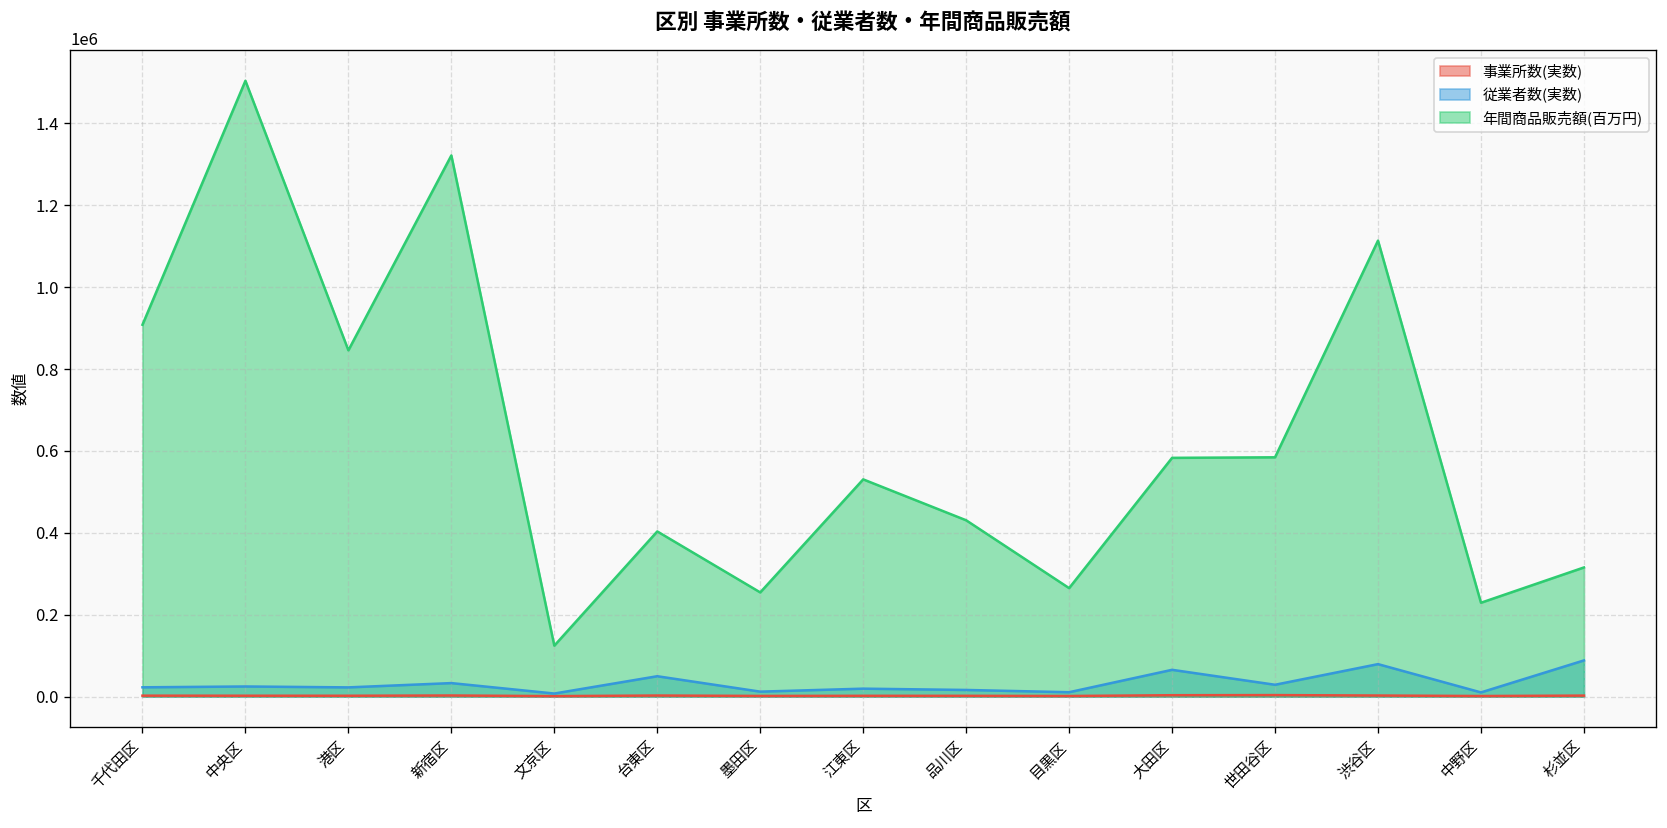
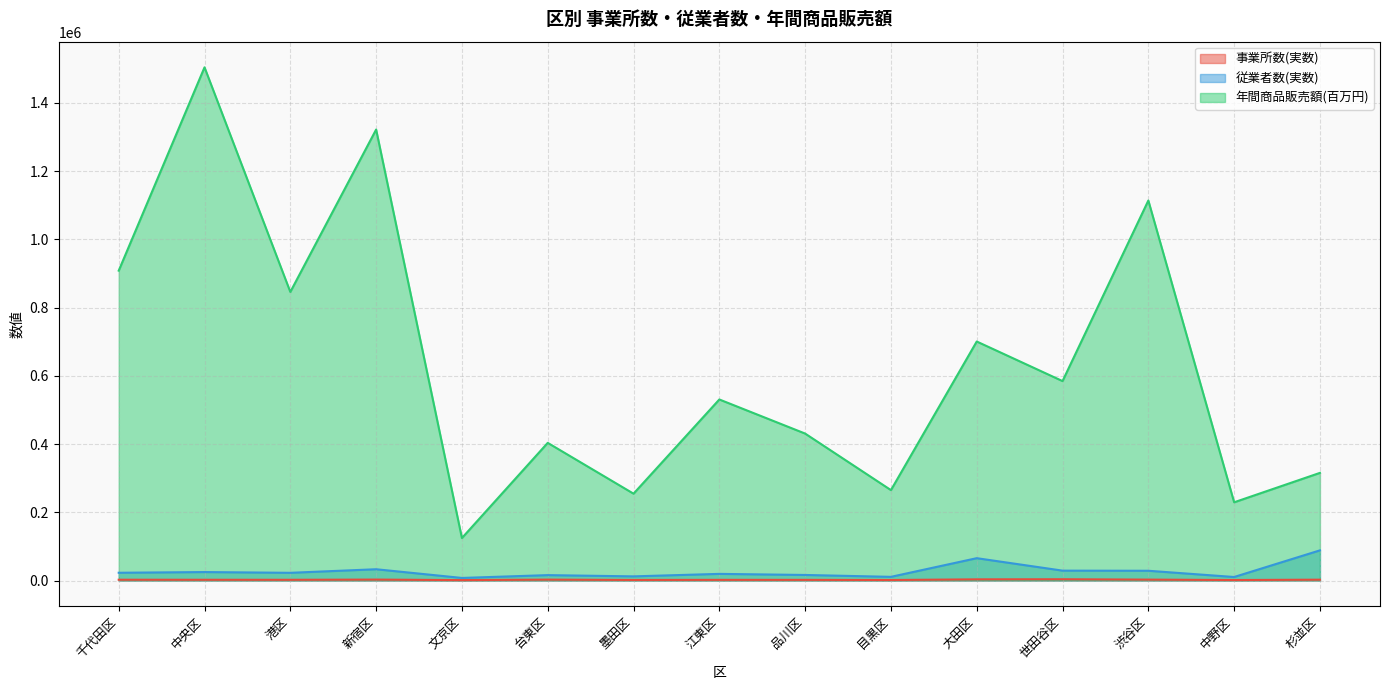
  {
    "事業所数(実数)": {
      "千代田区": 0,
      "中央区": 0,
      "港区": 0,
      "新宿区": 0,
      "台東区": 0,
      "墨田区": 0,
      "江東区": 0,
      "品川区": 0,
      "目黒区": 0,
      "大田区": 0,
      "世田谷区": 0,
      "渋谷区": 0,
      "中野区": 0,
      "杉並区": 0
    },
    "従業者数(実数)": {
      "千代田区": 20000,
      "中央区": 20000,
      "港区": 20000,
      "新宿区": 30000,
-     "台東区": 50000,
+     "台東区": 20000,
      "墨田区": 10000,
      "江東区": 20000,
      "品川区": 20000,
      "目黒区": 10000,
      "大田区": 70000,
      "世田谷区": 30000,
-     "渋谷区": 80000,
+     "渋谷区": 30000,
      "中野区": 10000,
      "杉並区": 90000
    },
    "年間商品販売額(百万円)": {
      "千代田区": 910000,
      "中央区": 1500000,
      "港区": 850000,
      "新宿区": 1320000,
      "文京区": 120000,
      "台東区": 400000,
      "墨田区": 250000,
      "江東区": 530000,
      "品川区": 430000,
      "目黒区": 260000,
-     "大田区": 580000,
+     "大田区": 700000,
      "世田谷区": 580000,
      "渋谷区": 1110000,
      "中野区": 230000,
      "杉並区": 320000
    }
  }
